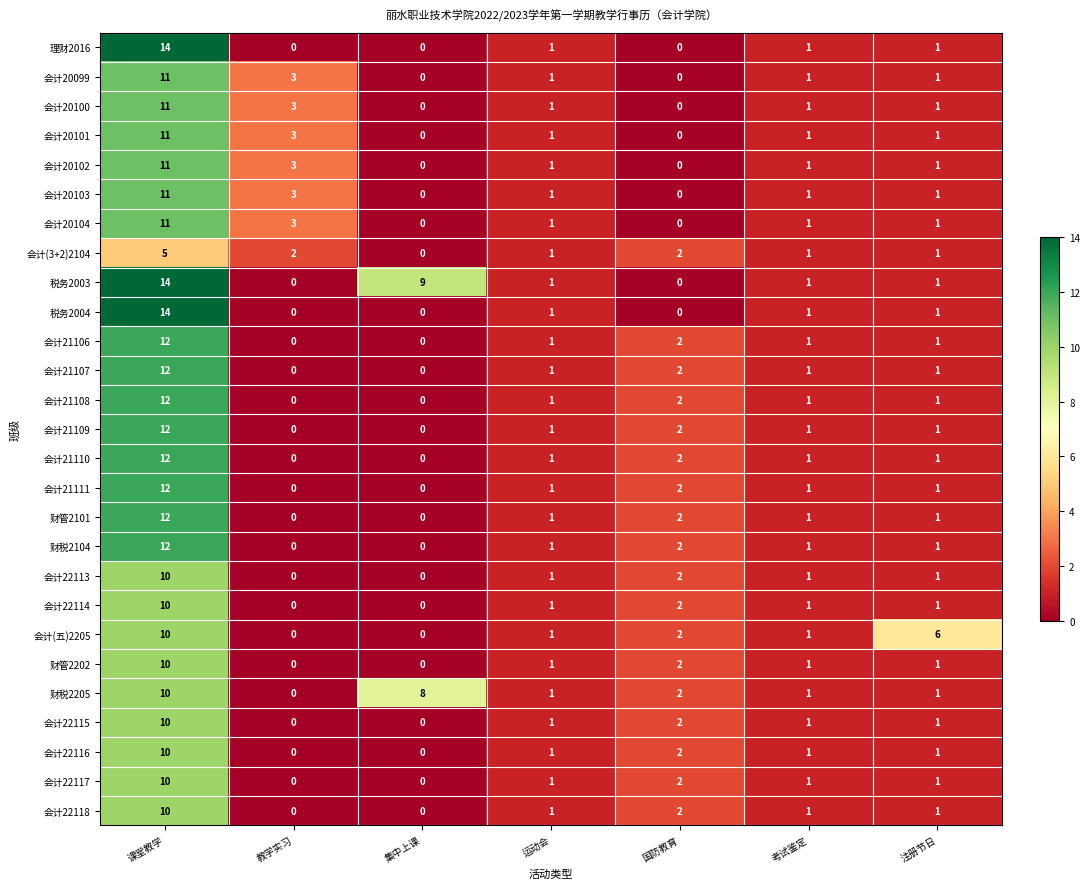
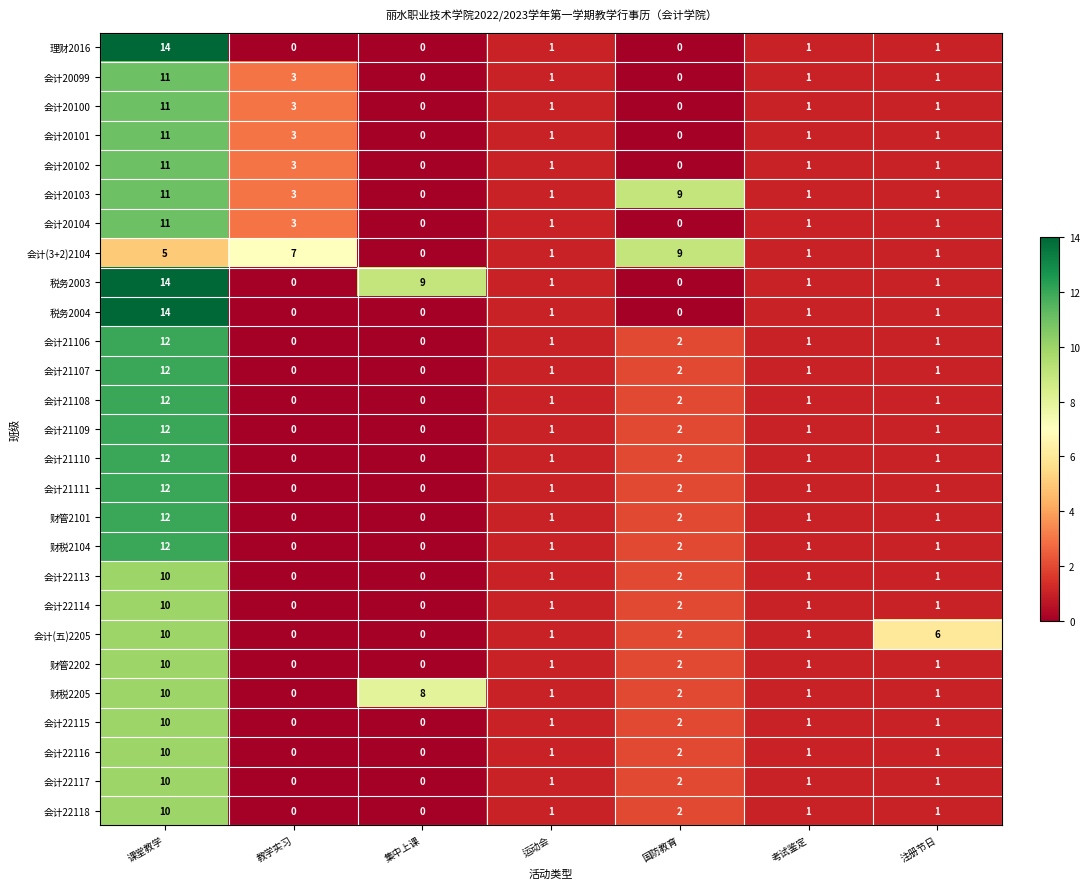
  {
    "理财2016": {
      "课堂教学": 14,
      "教学实习": 0,
      "集中上课": 0,
      "运动会": 1,
      "国防教育": 0,
      "考试鉴定": 1,
      "注册节日": 1
    },
    "会计20099": {
      "课堂教学": 11,
      "教学实习": 3,
      "集中上课": 0,
      "运动会": 1,
      "国防教育": 0,
      "考试鉴定": 1,
      "注册节日": 1
    },
    "会计20100": {
      "课堂教学": 11,
      "教学实习": 3,
      "集中上课": 0,
      "运动会": 1,
      "国防教育": 0,
      "考试鉴定": 1,
      "注册节日": 1
    },
    "会计20101": {
      "课堂教学": 11,
      "教学实习": 3,
      "集中上课": 0,
      "运动会": 1,
      "国防教育": 0,
      "考试鉴定": 1,
      "注册节日": 1
    },
    "会计20102": {
      "课堂教学": 11,
      "教学实习": 3,
      "集中上课": 0,
      "运动会": 1,
      "国防教育": 0,
      "考试鉴定": 1,
      "注册节日": 1
    },
    "会计20103": {
      "课堂教学": 11,
      "教学实习": 3,
      "集中上课": 0,
      "运动会": 1,
-     "国防教育": 0,
+     "国防教育": 9,
      "考试鉴定": 1,
      "注册节日": 1
    },
    "会计20104": {
      "课堂教学": 11,
      "教学实习": 3,
      "集中上课": 0,
      "运动会": 1,
      "国防教育": 0,
      "考试鉴定": 1,
      "注册节日": 1
    },
    "会计(3+2)2104": {
      "课堂教学": 5,
-     "教学实习": 2,
+     "教学实习": 7,
      "集中上课": 0,
      "运动会": 1,
-     "国防教育": 2,
+     "国防教育": 9,
      "考试鉴定": 1,
      "注册节日": 1
    },
    "税务2003": {
      "课堂教学": 14,
      "教学实习": 0,
      "集中上课": 9,
      "运动会": 1,
      "国防教育": 0,
      "考试鉴定": 1,
      "注册节日": 1
    },
    "税务2004": {
      "课堂教学": 14,
      "教学实习": 0,
      "集中上课": 0,
      "运动会": 1,
      "国防教育": 0,
      "考试鉴定": 1,
      "注册节日": 1
    },
    "会计21106": {
      "课堂教学": 12,
      "教学实习": 0,
      "集中上课": 0,
      "运动会": 1,
      "国防教育": 2,
      "考试鉴定": 1,
      "注册节日": 1
    },
    "会计21107": {
      "课堂教学": 12,
      "教学实习": 0,
      "集中上课": 0,
      "运动会": 1,
      "国防教育": 2,
      "考试鉴定": 1,
      "注册节日": 1
    },
    "会计21108": {
      "课堂教学": 12,
      "教学实习": 0,
      "集中上课": 0,
      "运动会": 1,
      "国防教育": 2,
      "考试鉴定": 1,
      "注册节日": 1
    },
    "会计21109": {
      "课堂教学": 12,
      "教学实习": 0,
      "集中上课": 0,
      "运动会": 1,
      "国防教育": 2,
      "考试鉴定": 1,
      "注册节日": 1
    },
    "会计21110": {
      "课堂教学": 12,
      "教学实习": 0,
      "集中上课": 0,
      "运动会": 1,
      "国防教育": 2,
      "考试鉴定": 1,
      "注册节日": 1
    },
    "会计21111": {
      "课堂教学": 12,
      "教学实习": 0,
      "集中上课": 0,
      "运动会": 1,
      "国防教育": 2,
      "考试鉴定": 1,
      "注册节日": 1
    },
    "财管2101": {
      "课堂教学": 12,
      "教学实习": 0,
      "集中上课": 0,
      "运动会": 1,
      "国防教育": 2,
      "考试鉴定": 1,
      "注册节日": 1
    },
    "财税2104": {
      "课堂教学": 12,
      "教学实习": 0,
      "集中上课": 0,
      "运动会": 1,
      "国防教育": 2,
      "考试鉴定": 1,
      "注册节日": 1
    },
    "会计22113": {
      "课堂教学": 10,
      "教学实习": 0,
      "集中上课": 0,
      "运动会": 1,
      "国防教育": 2,
      "考试鉴定": 1,
      "注册节日": 1
    },
    "会计22114": {
      "课堂教学": 10,
      "教学实习": 0,
      "集中上课": 0,
      "运动会": 1,
      "国防教育": 2,
      "考试鉴定": 1,
      "注册节日": 1
    },
    "会计(五)2205": {
      "课堂教学": 10,
      "教学实习": 0,
      "集中上课": 0,
      "运动会": 1,
      "国防教育": 2,
      "考试鉴定": 1,
      "注册节日": 6
    },
    "财管2202": {
      "课堂教学": 10,
      "教学实习": 0,
      "集中上课": 0,
      "运动会": 1,
      "国防教育": 2,
      "考试鉴定": 1,
      "注册节日": 1
    },
    "财税2205": {
      "课堂教学": 10,
      "教学实习": 0,
      "集中上课": 8,
      "运动会": 1,
      "国防教育": 2,
      "考试鉴定": 1,
      "注册节日": 1
    },
    "会计22115": {
      "课堂教学": 10,
      "教学实习": 0,
      "集中上课": 0,
      "运动会": 1,
      "国防教育": 2,
      "考试鉴定": 1,
      "注册节日": 1
    },
    "会计22116": {
      "课堂教学": 10,
      "教学实习": 0,
      "集中上课": 0,
      "运动会": 1,
      "国防教育": 2,
      "考试鉴定": 1,
      "注册节日": 1
    },
    "会计22117": {
      "课堂教学": 10,
      "教学实习": 0,
      "集中上课": 0,
      "运动会": 1,
      "国防教育": 2,
      "考试鉴定": 1,
      "注册节日": 1
    },
    "会计22118": {
      "课堂教学": 10,
      "教学实习": 0,
      "集中上课": 0,
      "运动会": 1,
      "国防教育": 2,
      "考试鉴定": 1,
      "注册节日": 1
    }
  }
